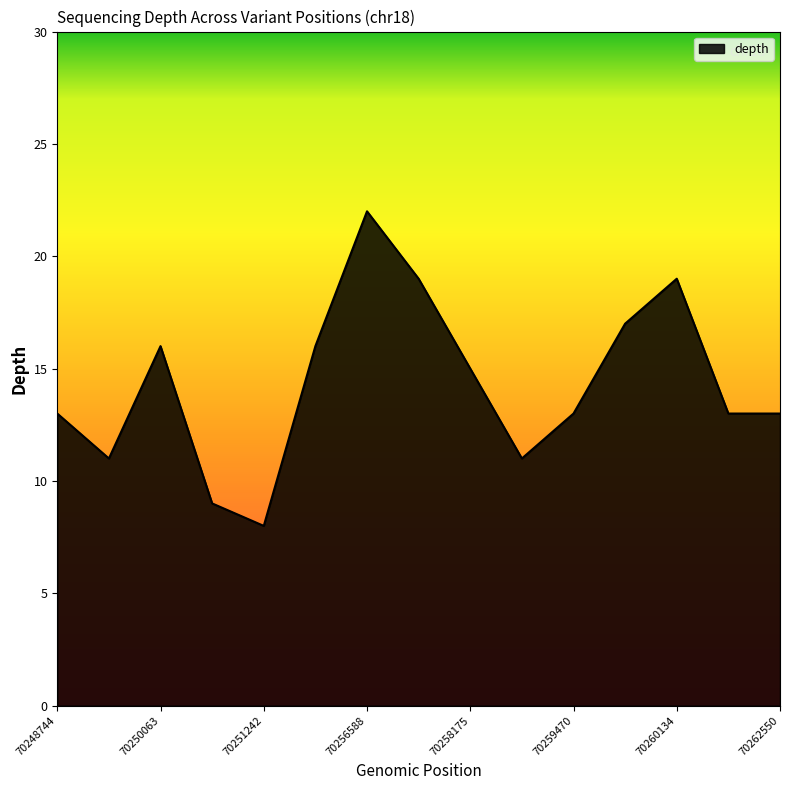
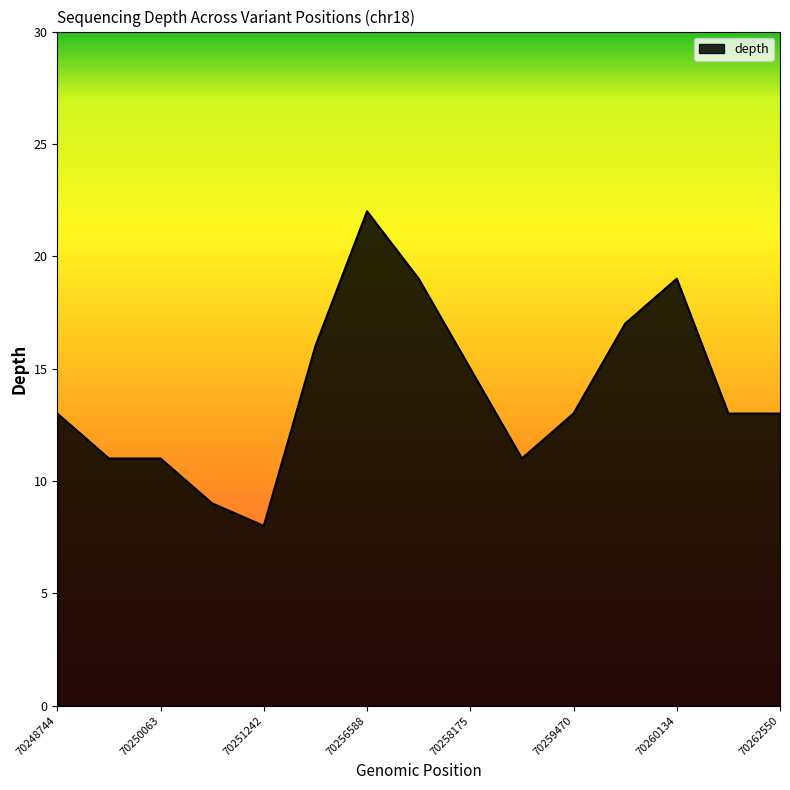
  {
    "70248744": 13,
-   "70250063": 16,
+   "70250063": 11,
    "70251242": 8,
    "70256588": 22,
    "70258175": 15,
    "70259470": 13,
    "70260134": 19,
    "70262550": 13
  }
